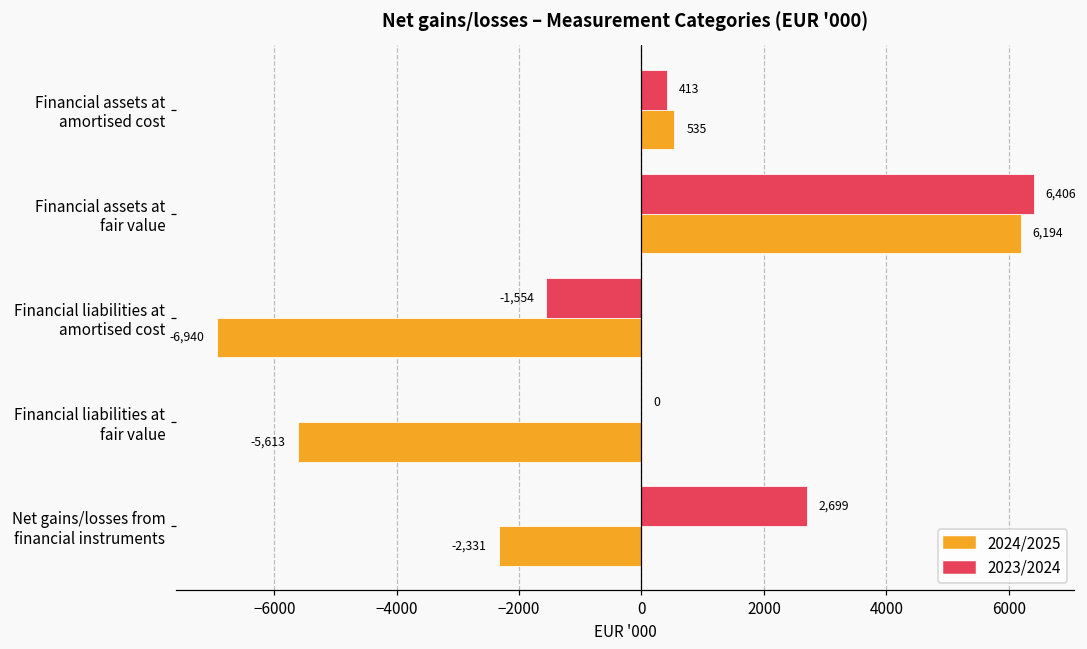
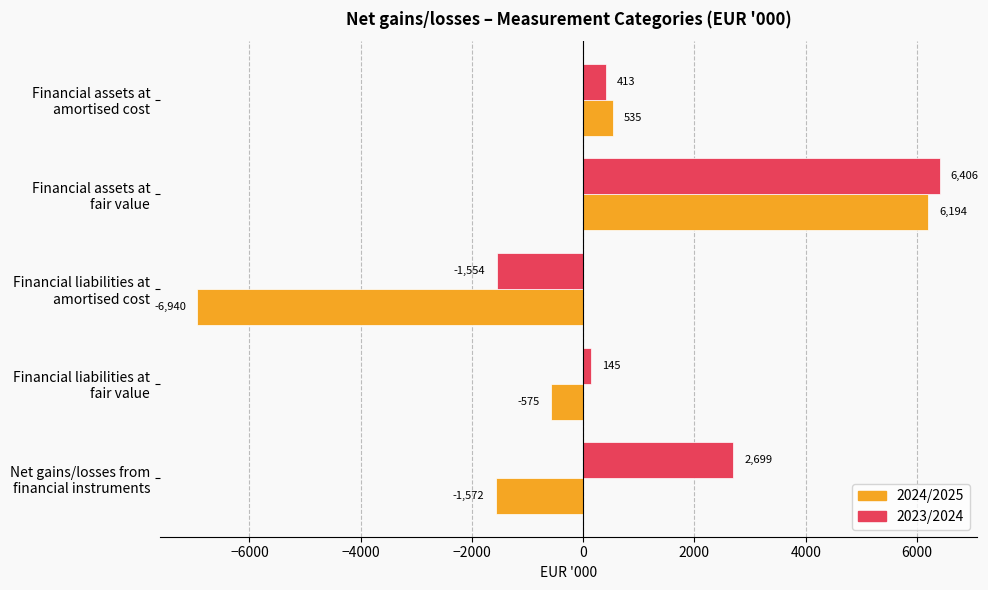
  {
    "2024/2025": {
      "Financial assets at amortised cost": "535",
      "Financial assets at fair value": "6,194",
      "Financial liabilities at amortised cost": "-6,940",
-     "Financial liabilities at fair value": "-5,613",
-     "Net gains/losses from financial instruments": "-2,331"
+     "Financial liabilities at fair value": "-575",
+     "Net gains/losses from financial instruments": "-1,572"
    },
    "2023/2024": {
      "Financial assets at amortised cost": "413",
      "Financial assets at fair value": "6,406",
      "Financial liabilities at amortised cost": "-1,554",
-     "Financial liabilities at fair value": "0",
+     "Financial liabilities at fair value": "145",
      "Net gains/losses from financial instruments": "2,699"
    }
  }
